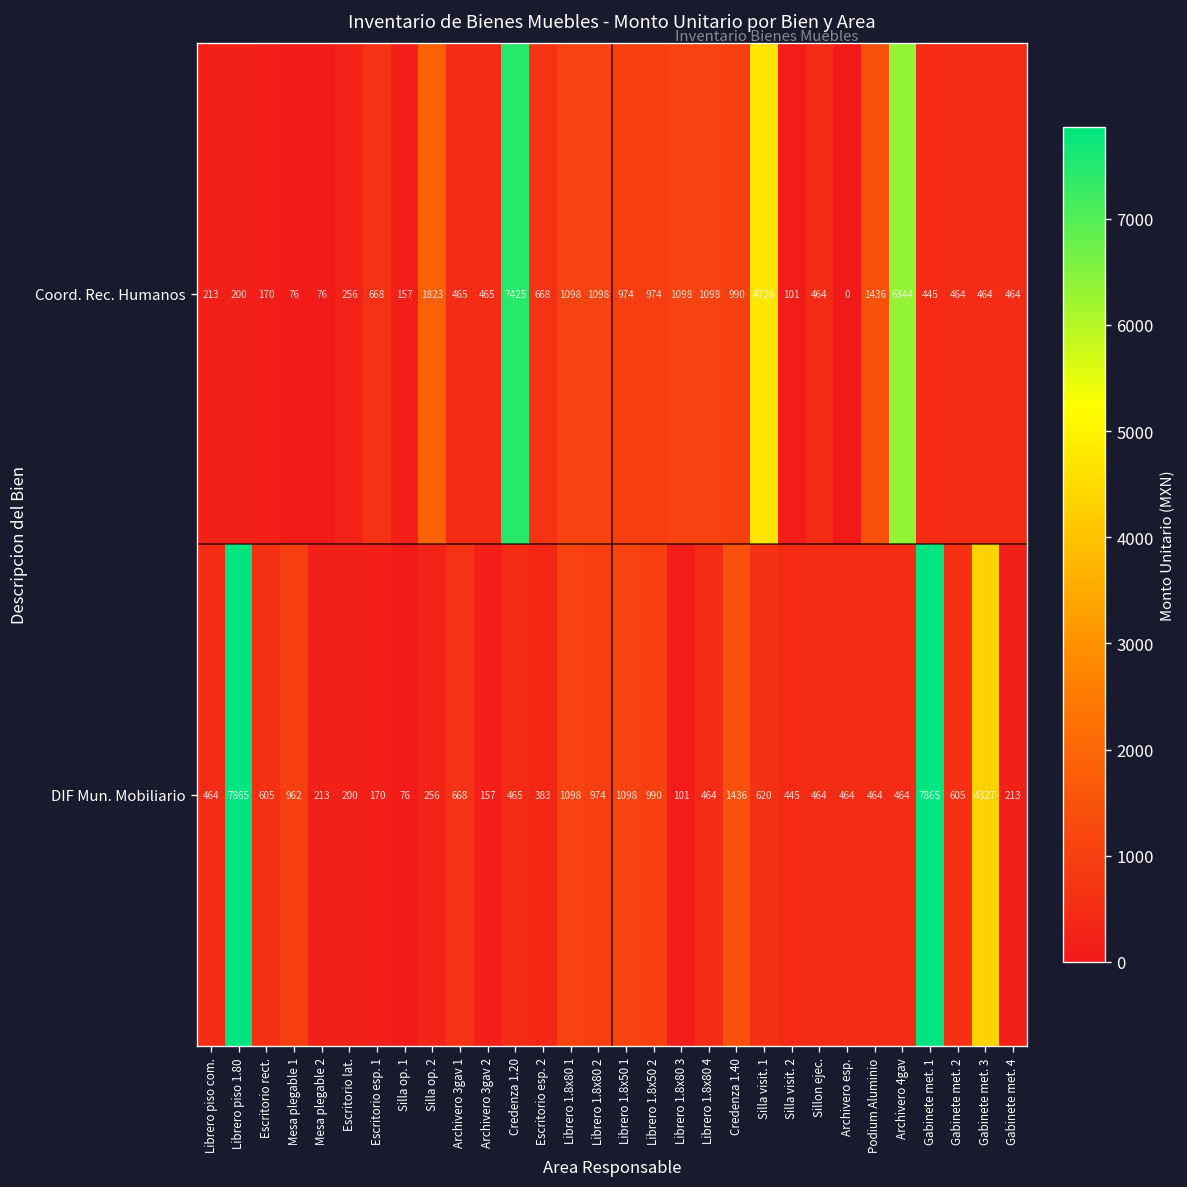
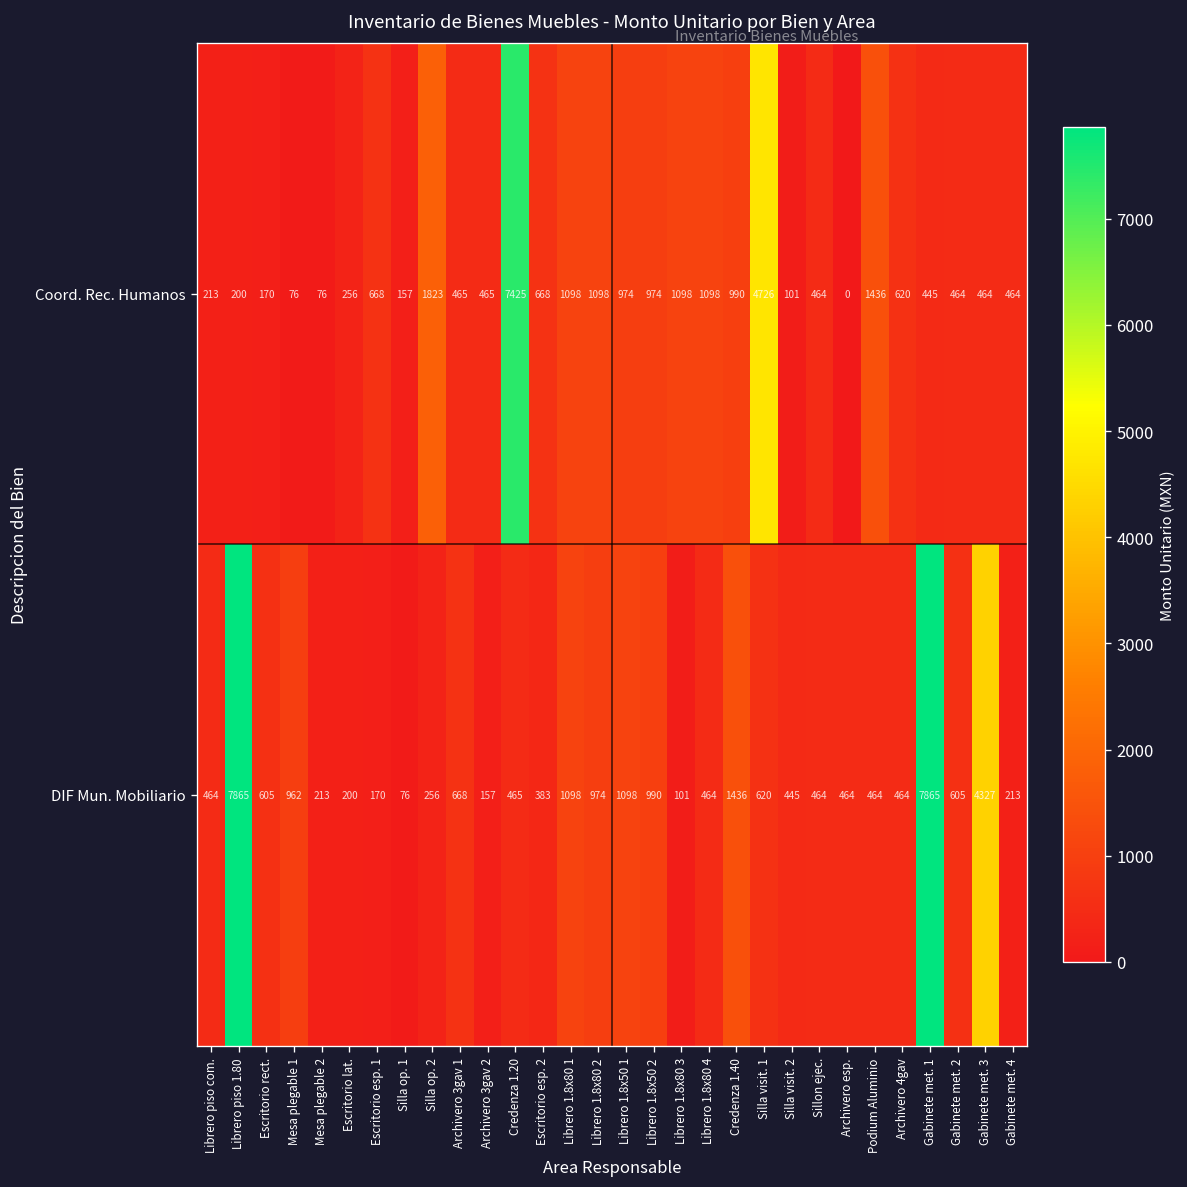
  {
    "Coord. Rec. Humanos": {
      "Librero piso com.": 213,
      "Librero piso 1.80": 200,
      "Escritorio rect.": 170,
      "Mesa plegable 1": 76,
      "Mesa plegable 2": 76,
      "Escritorio lat.": 256,
      "Escritorio esp. 1": 668,
      "Silla op. 1": 157,
      "Silla op. 2": 1823,
      "Archivero 3gav 1": 465,
      "Archivero 3gav 2": 465,
      "Credenza 1.20": 7425,
      "Escritorio esp. 2": 668,
      "Librero 1.8x80 1": 1098,
      "Librero 1.8x80 2": 1098,
      "Librero 1.8x50 1": 974,
      "Librero 1.8x50 2": 974,
      "Librero 1.8x80 3": 1098,
      "Librero 1.8x80 4": 1098,
      "Credenza 1.40": 990,
      "Silla visit. 1": 4726,
      "Silla visit. 2": 101,
      "Sillon ejec.": 464,
      "Archivero esp.": 0,
      "Podium Aluminio": 1436,
-     "Archivero 4gav": 6344,
+     "Archivero 4gav": 620,
      "Gabinete met. 1": 445,
      "Gabinete met. 2": 464,
      "Gabinete met. 3": 464,
      "Gabinete met. 4": 464
    },
    "DIF Mun. Mobiliario": {
      "Librero piso com.": 464,
      "Librero piso 1.80": 7865,
      "Escritorio rect.": 605,
      "Mesa plegable 1": 962,
      "Mesa plegable 2": 213,
      "Escritorio lat.": 200,
      "Escritorio esp. 1": 170,
      "Silla op. 1": 76,
      "Silla op. 2": 256,
      "Archivero 3gav 1": 668,
      "Archivero 3gav 2": 157,
      "Credenza 1.20": 465,
      "Escritorio esp. 2": 383,
      "Librero 1.8x80 1": 1098,
      "Librero 1.8x80 2": 974,
      "Librero 1.8x50 1": 1098,
      "Librero 1.8x50 2": 990,
      "Librero 1.8x80 3": 101,
      "Librero 1.8x80 4": 464,
      "Credenza 1.40": 1436,
      "Silla visit. 1": 620,
      "Silla visit. 2": 445,
      "Sillon ejec.": 464,
      "Archivero esp.": 464,
      "Podium Aluminio": 464,
      "Archivero 4gav": 464,
      "Gabinete met. 1": 7865,
      "Gabinete met. 2": 605,
      "Gabinete met. 3": 4327,
      "Gabinete met. 4": 213
    }
  }
